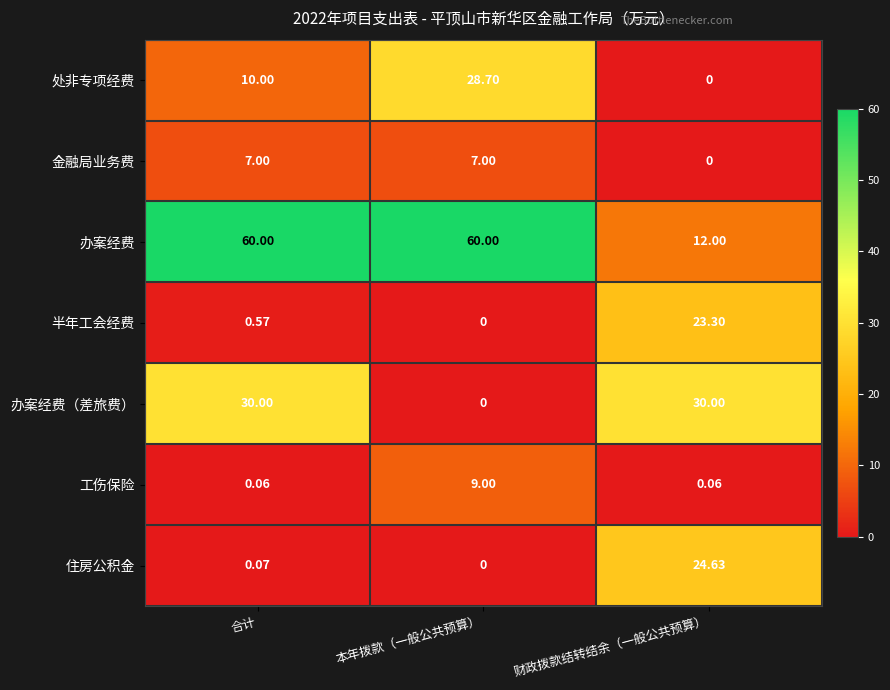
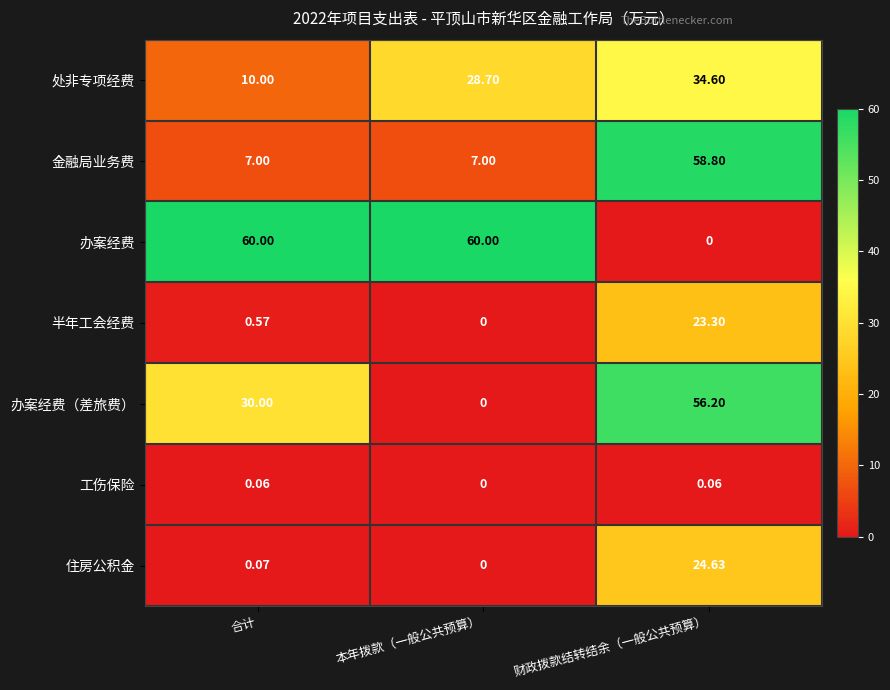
  {
    "处非专项经费": {
      "合计": 10.00,
      "本年拨款（一般公共预算）": 28.70,
-     "财政拨款结转结余（一般公共预算）": 0
+     "财政拨款结转结余（一般公共预算）": 34.60
    },
    "金融局业务费": {
      "合计": 7.00,
      "本年拨款（一般公共预算）": 7.00,
-     "财政拨款结转结余（一般公共预算）": 0
+     "财政拨款结转结余（一般公共预算）": 58.80
    },
    "办案经费": {
      "合计": 60.00,
      "本年拨款（一般公共预算）": 60.00,
-     "财政拨款结转结余（一般公共预算）": 12.00
+     "财政拨款结转结余（一般公共预算）": 0
    },
    "半年工会经费": {
      "合计": 0.57,
      "本年拨款（一般公共预算）": 0,
      "财政拨款结转结余（一般公共预算）": 23.30
    },
    "办案经费（差旅费）": {
      "合计": 30.00,
      "本年拨款（一般公共预算）": 0,
-     "财政拨款结转结余（一般公共预算）": 30.00
+     "财政拨款结转结余（一般公共预算）": 56.20
    },
    "工伤保险": {
      "合计": 0.06,
-     "本年拨款（一般公共预算）": 9.00,
+     "本年拨款（一般公共预算）": 0,
      "财政拨款结转结余（一般公共预算）": 0.06
    },
    "住房公积金": {
      "合计": 0.07,
      "本年拨款（一般公共预算）": 0,
      "财政拨款结转结余（一般公共预算）": 24.63
    }
  }
